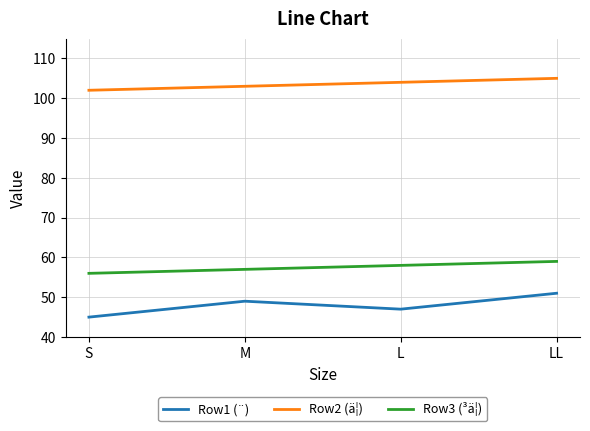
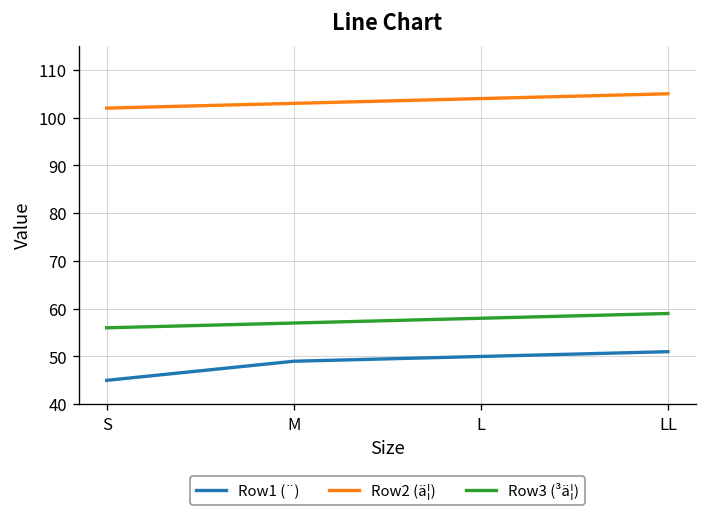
  {
    "Row1 (¨)": {
      "S": 45,
      "M": 49,
-     "L": 47,
+     "L": 50,
      "LL": 51
    },
    "Row2 (ä¦)": {
      "S": 102,
      "M": 103,
      "L": 104,
      "LL": 105
    },
    "Row3 (³ä¦)": {
      "S": 56,
      "M": 57,
      "L": 58,
      "LL": 59
    }
  }
